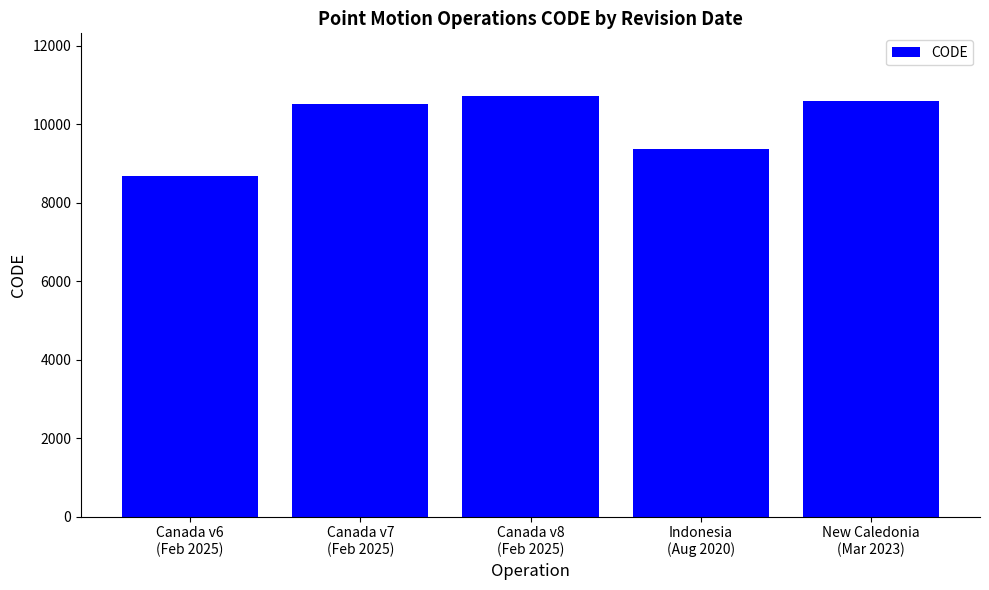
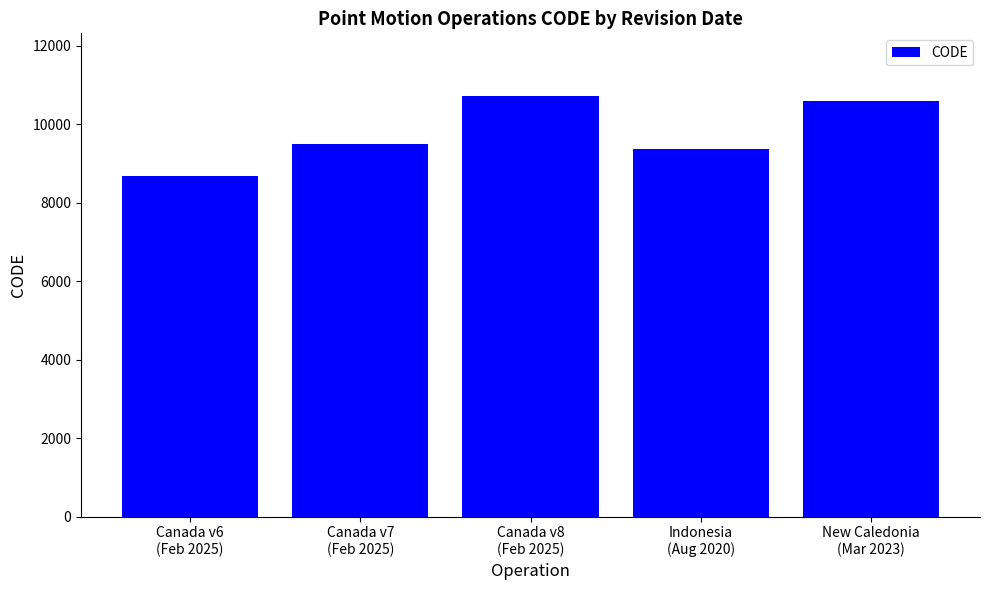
  {
    "Canada v6 (Feb 2025)": 8700,
-   "Canada v7 (Feb 2025)": 10500,
+   "Canada v7 (Feb 2025)": 9500,
    "Canada v8 (Feb 2025)": 10700,
    "Indonesia (Aug 2020)": 9400,
    "New Caledonia (Mar 2023)": 10600
  }
